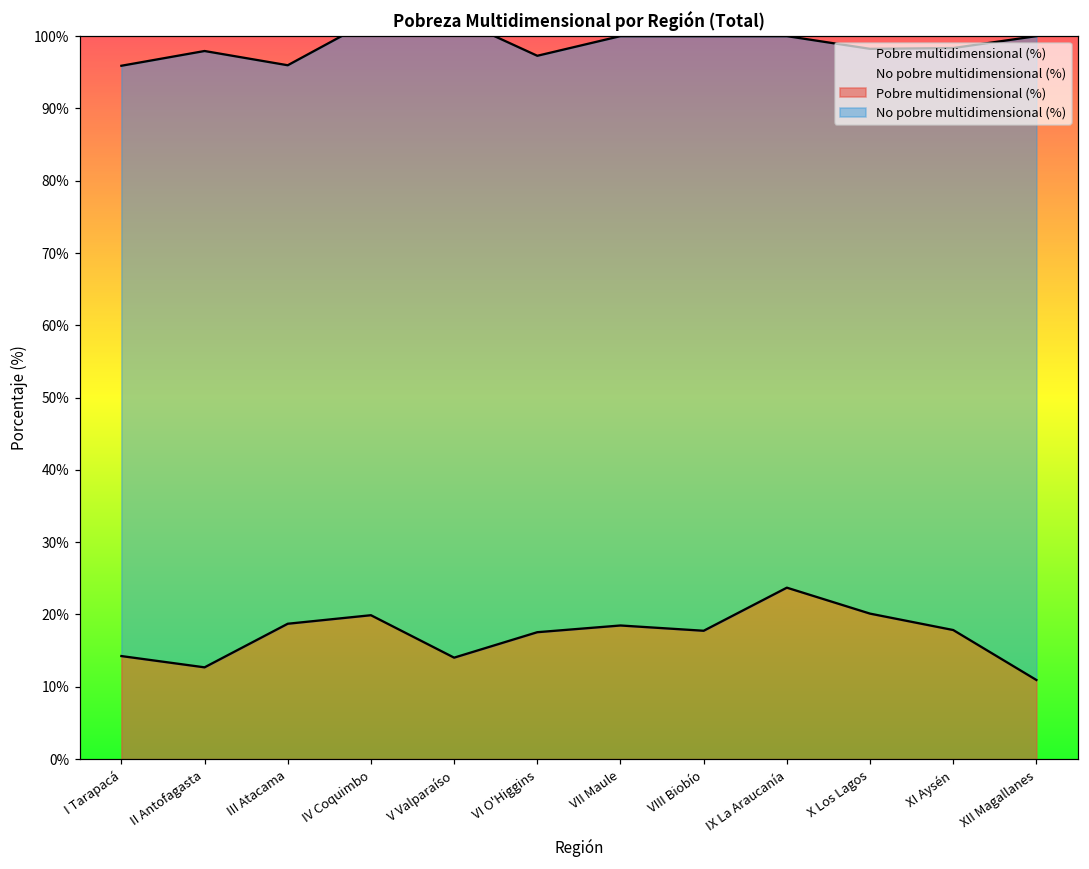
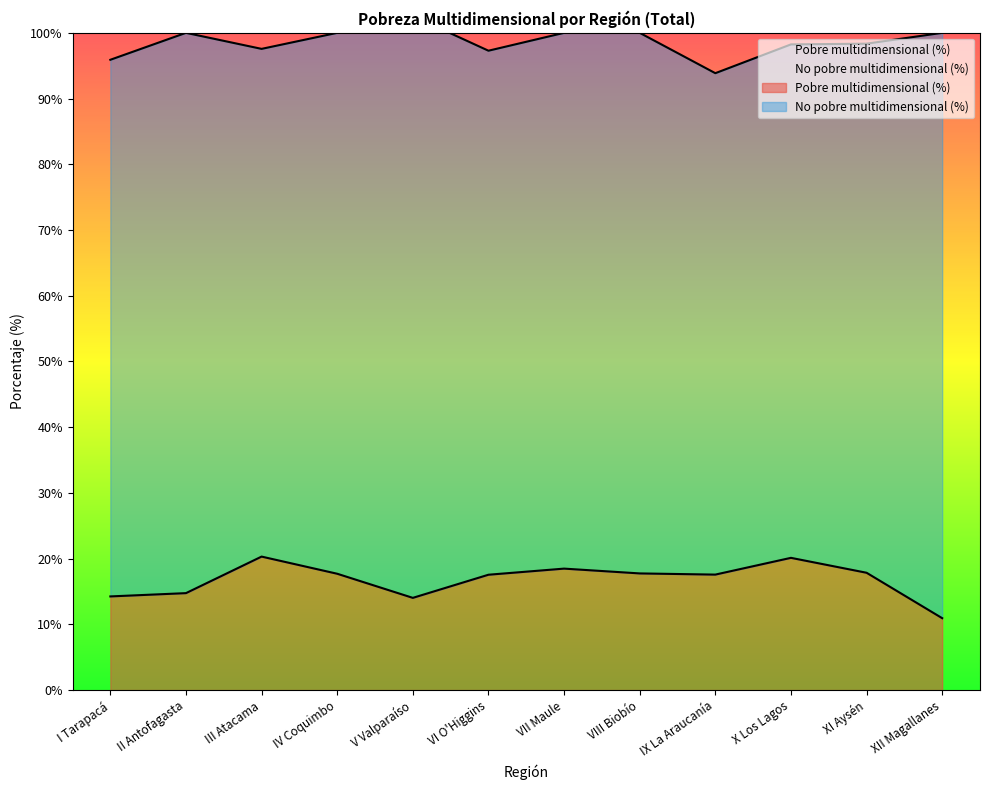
  {
    "Pobre multidimensional (%)": {
      "I Tarapacá": "14%",
-     "II Antofagasta": "13%",
-     "III Atacama": "19%",
-     "IV Coquimbo": "20%",
+     "II Antofagasta": "15%",
+     "III Atacama": "20%",
+     "IV Coquimbo": "18%",
      "V Valparaíso": "14%",
      "VI O'Higgins": "18%",
      "VII Maule": "18%",
      "VIII Biobío": "18%",
-     "IX La Araucanía": "24%",
+     "IX La Araucanía": "18%",
      "X Los Lagos": "20%",
      "XI Aysén": "18%",
      "XII Magallanes": "11%"
    },
    "No pobre multidimensional (%)": {
      "I Tarapacá": "82%",
      "II Antofagasta": "85%",
      "III Atacama": "77%",
      "VI O'Higgins": "80%",
      "VII Maule": "82%",
      "VIII Biobío": "82%",
      "IX La Araucanía": "76%",
      "XII Magallanes": "89%"
    }
  }
